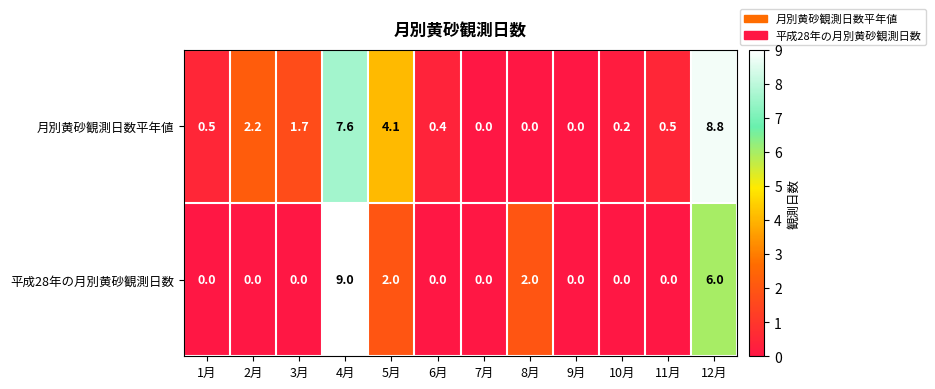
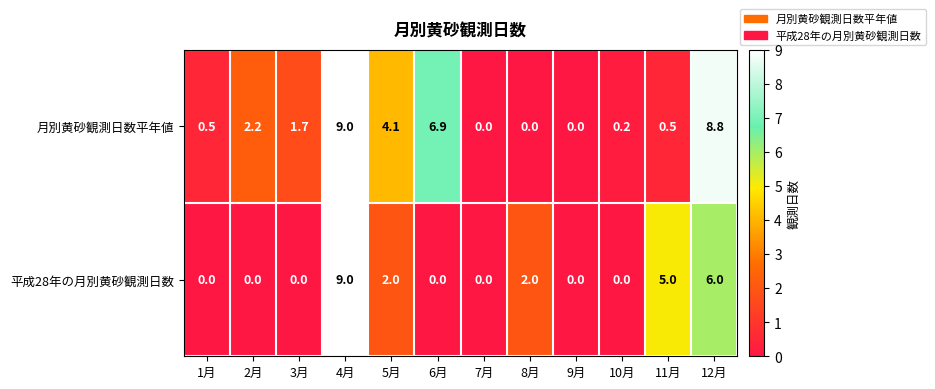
  {
    "月別黄砂観測日数平年値": {
      "1月": 0.5,
      "2月": 2.2,
      "3月": 1.7,
-     "4月": 7.6,
+     "4月": 9.0,
      "5月": 4.1,
-     "6月": 0.4,
+     "6月": 6.9,
      "7月": 0.0,
      "8月": 0.0,
      "9月": 0.0,
      "10月": 0.2,
      "11月": 0.5,
      "12月": 8.8
    },
    "平成28年の月別黄砂観測日数": {
      "1月": 0.0,
      "2月": 0.0,
      "3月": 0.0,
      "4月": 9.0,
      "5月": 2.0,
      "6月": 0.0,
      "7月": 0.0,
      "8月": 2.0,
      "9月": 0.0,
      "10月": 0.0,
-     "11月": 0.0,
+     "11月": 5.0,
      "12月": 6.0
    }
  }
